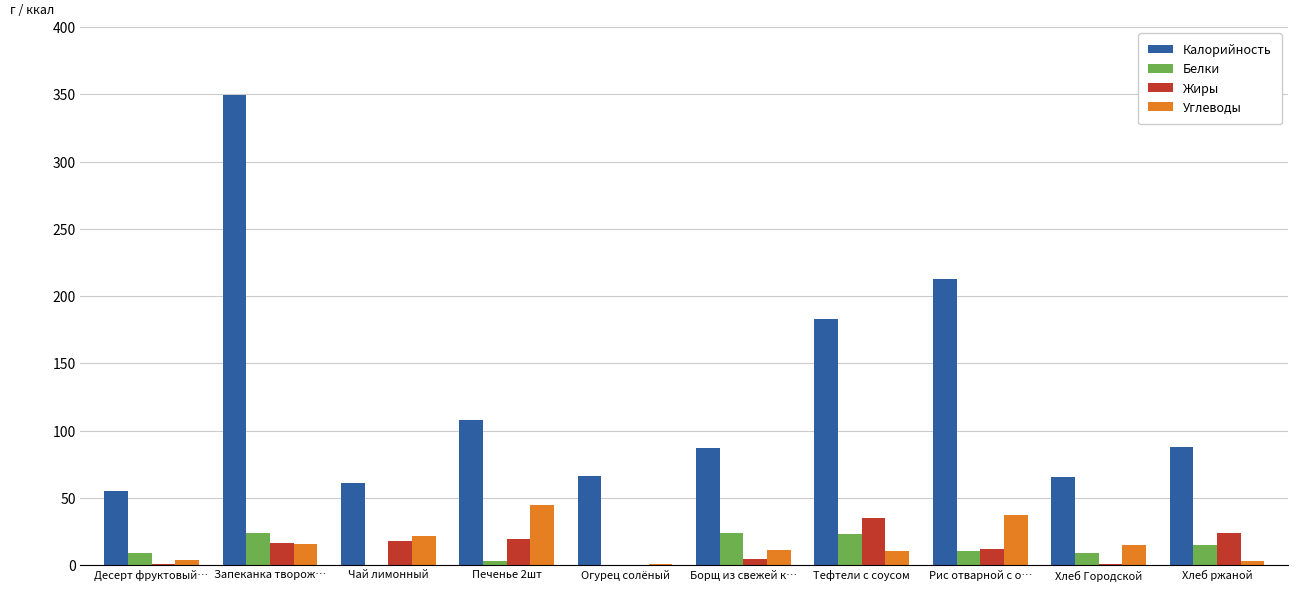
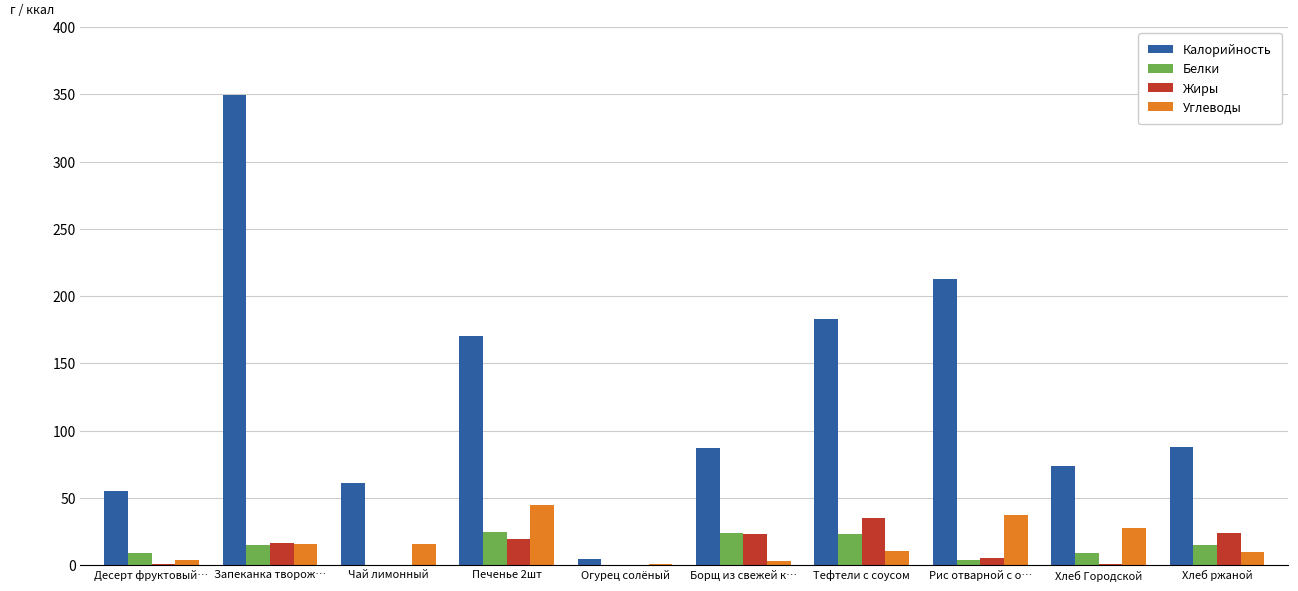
  {
    "Калорийность": {
      "Десерт фруктовый…": 55,
      "Запеканка творож…": 350,
      "Чай лимонный": 61,
-     "Печенье 2шт": 108,
-     "Огурец солёный": 66,
+     "Печенье 2шт": 170,
+     "Огурец солёный": 4,
      "Борщ из свежей к…": 87,
      "Тефтели с соусом": 183,
      "Рис отварной с о…": 213,
-     "Хлеб Городской": 65,
+     "Хлеб Городской": 74,
      "Хлеб ржаной": 88
    },
    "Белки": {
      "Десерт фруктовый…": 9,
-     "Запеканка творож…": 24,
-     "Печенье 2шт": 3,
+     "Запеканка творож…": 15,
+     "Печенье 2шт": 24,
      "Борщ из свежей к…": 24,
      "Тефтели с соусом": 23,
-     "Рис отварной с о…": 10,
+     "Рис отварной с о…": 4,
      "Хлеб Городской": 9,
      "Хлеб ржаной": 15
    },
    "Жиры": {
      "Запеканка творож…": 16,
-     "Чай лимонный": 18,
+     "Чай лимонный": 0,
      "Печенье 2шт": 19,
-     "Борщ из свежей к…": 4,
+     "Борщ из свежей к…": 23,
      "Тефтели с соусом": 35,
-     "Рис отварной с о…": 12,
+     "Рис отварной с о…": 6,
      "Хлеб ржаной": 24
    },
    "Углеводы": {
      "Десерт фруктовый…": 4,
      "Запеканка творож…": 15,
-     "Чай лимонный": 22,
+     "Чай лимонный": 15,
      "Печенье 2шт": 45,
-     "Борщ из свежей к…": 11,
+     "Борщ из свежей к…": 3,
      "Тефтели с соусом": 11,
      "Рис отварной с о…": 37,
-     "Хлеб Городской": 15,
-     "Хлеб ржаной": 3
+     "Хлеб Городской": 28,
+     "Хлеб ржаной": 10
    }
  }
